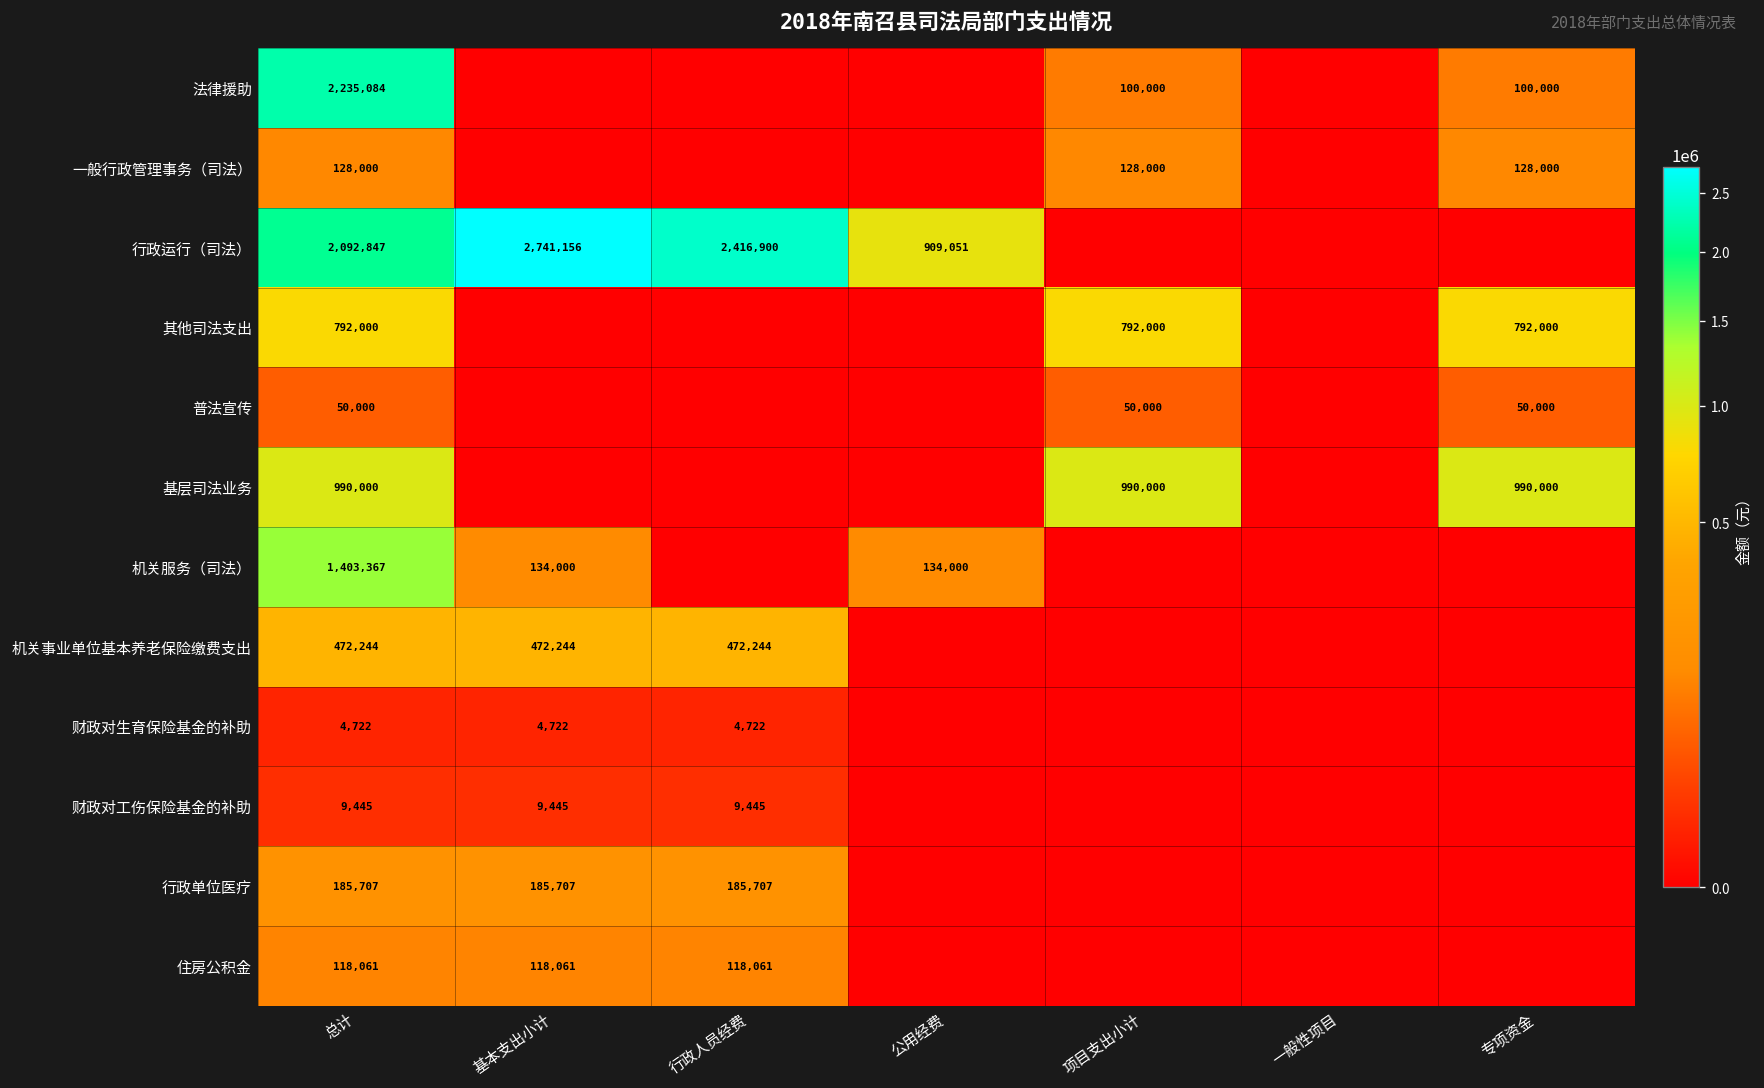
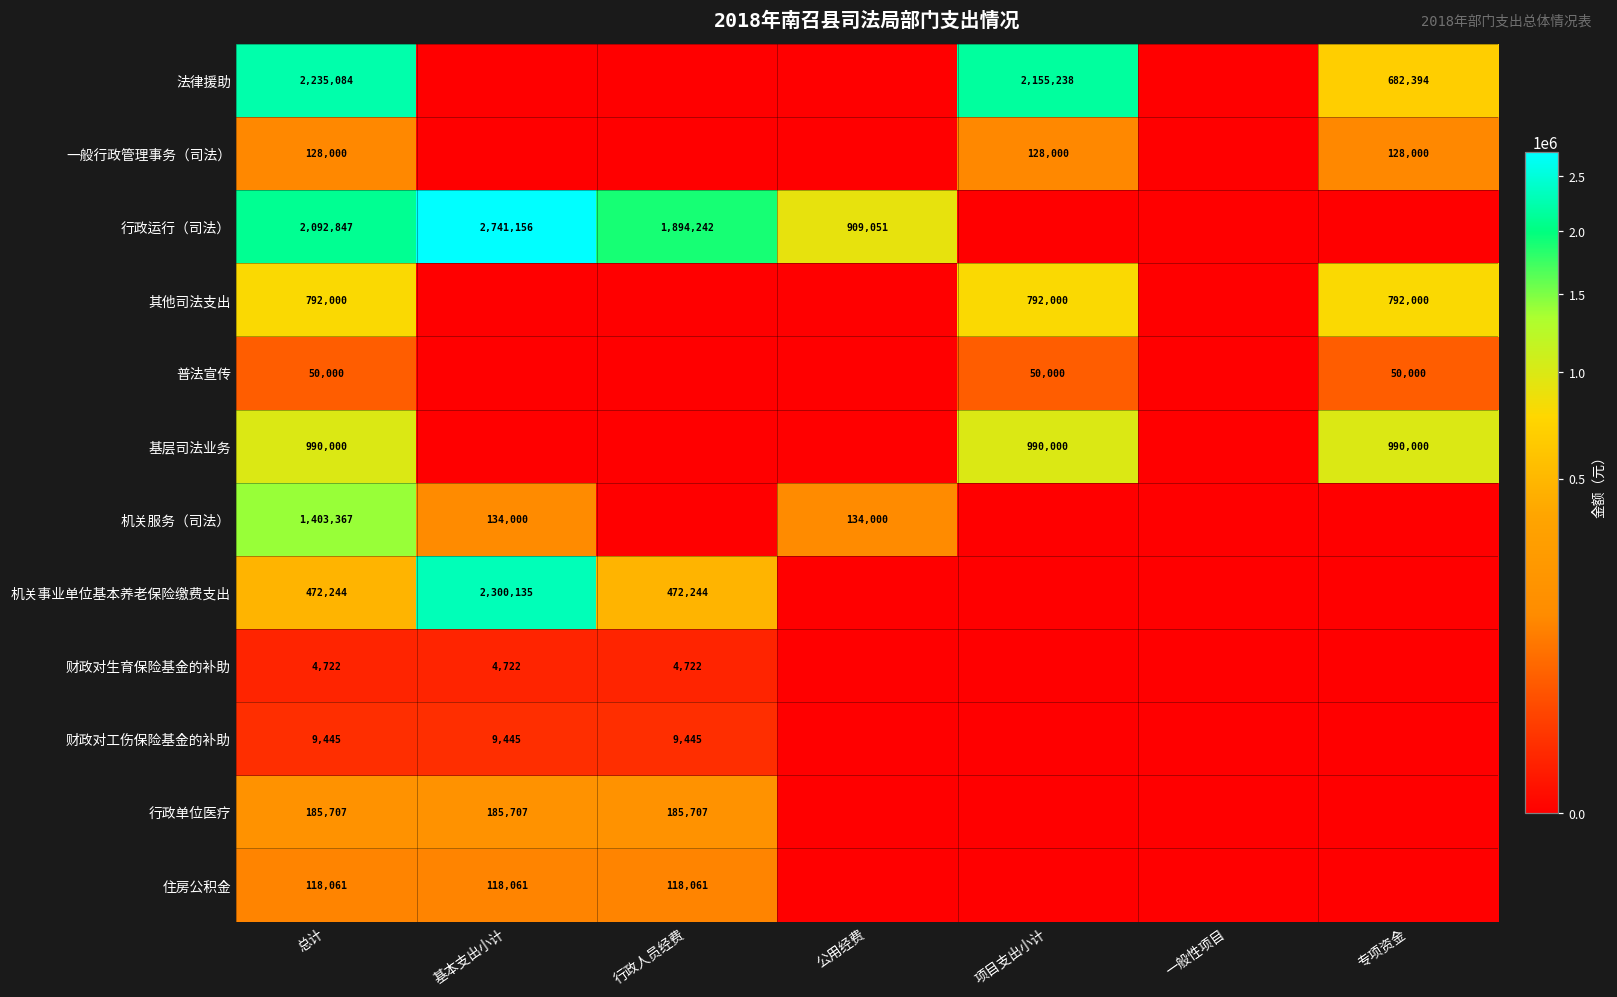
  {
    "法律援助": {
      "总计": "2,235,084",
-     "项目支出小计": "100,000",
-     "专项资金": "100,000"
+     "项目支出小计": "2,155,238",
+     "专项资金": "682,394"
    },
    "一般行政管理事务（司法）": {
      "总计": "128,000",
      "项目支出小计": "128,000",
      "专项资金": "128,000"
    },
    "行政运行（司法）": {
      "总计": "2,092,847",
      "基本支出小计": "2,741,156",
-     "行政人员经费": "2,416,900",
+     "行政人员经费": "1,894,242",
      "公用经费": "909,051"
    },
    "其他司法支出": {
      "总计": "792,000",
      "项目支出小计": "792,000",
      "专项资金": "792,000"
    },
    "普法宣传": {
      "总计": "50,000",
      "项目支出小计": "50,000",
      "专项资金": "50,000"
    },
    "基层司法业务": {
      "总计": "990,000",
      "项目支出小计": "990,000",
      "专项资金": "990,000"
    },
    "机关服务（司法）": {
      "总计": "1,403,367",
      "基本支出小计": "134,000",
      "公用经费": "134,000"
    },
    "机关事业单位基本养老保险缴费支出": {
      "总计": "472,244",
-     "基本支出小计": "472,244",
+     "基本支出小计": "2,300,135",
      "行政人员经费": "472,244"
    },
    "财政对生育保险基金的补助": {
      "总计": "4,722",
      "基本支出小计": "4,722",
      "行政人员经费": "4,722"
    },
    "财政对工伤保险基金的补助": {
      "总计": "9,445",
      "基本支出小计": "9,445",
      "行政人员经费": "9,445"
    },
    "行政单位医疗": {
      "总计": "185,707",
      "基本支出小计": "185,707",
      "行政人员经费": "185,707"
    },
    "住房公积金": {
      "总计": "118,061",
      "基本支出小计": "118,061",
      "行政人员经费": "118,061"
    }
  }
